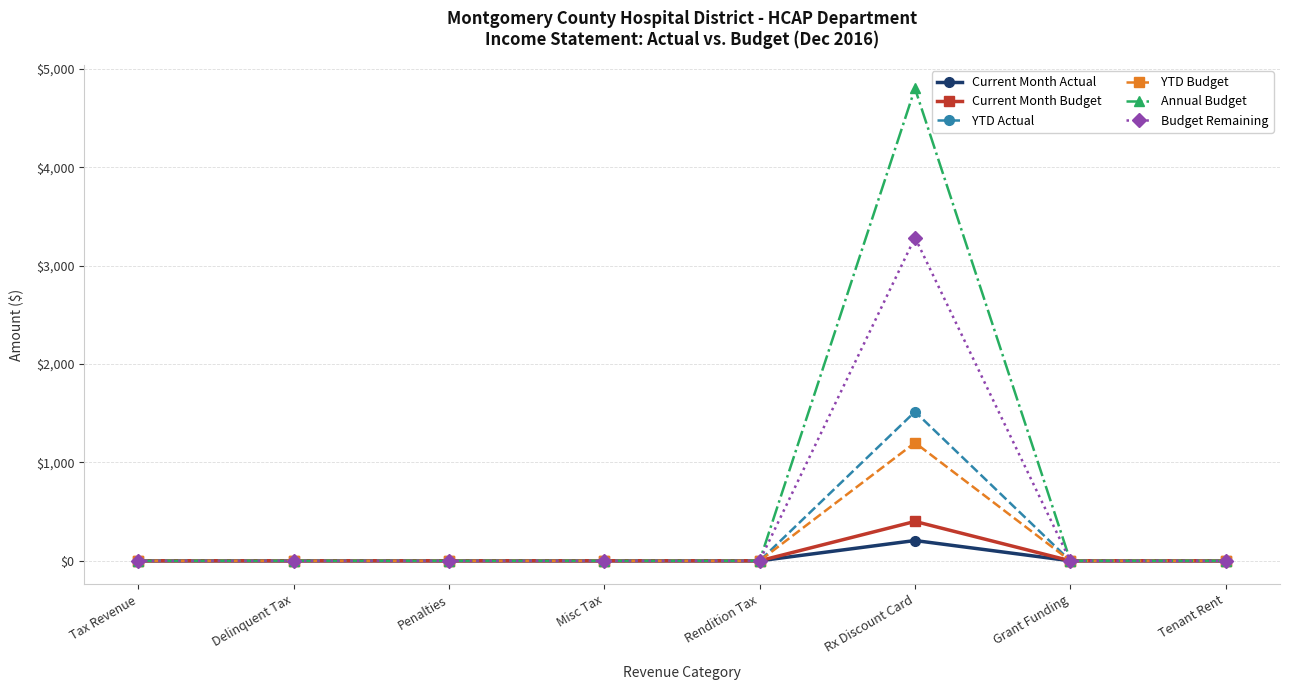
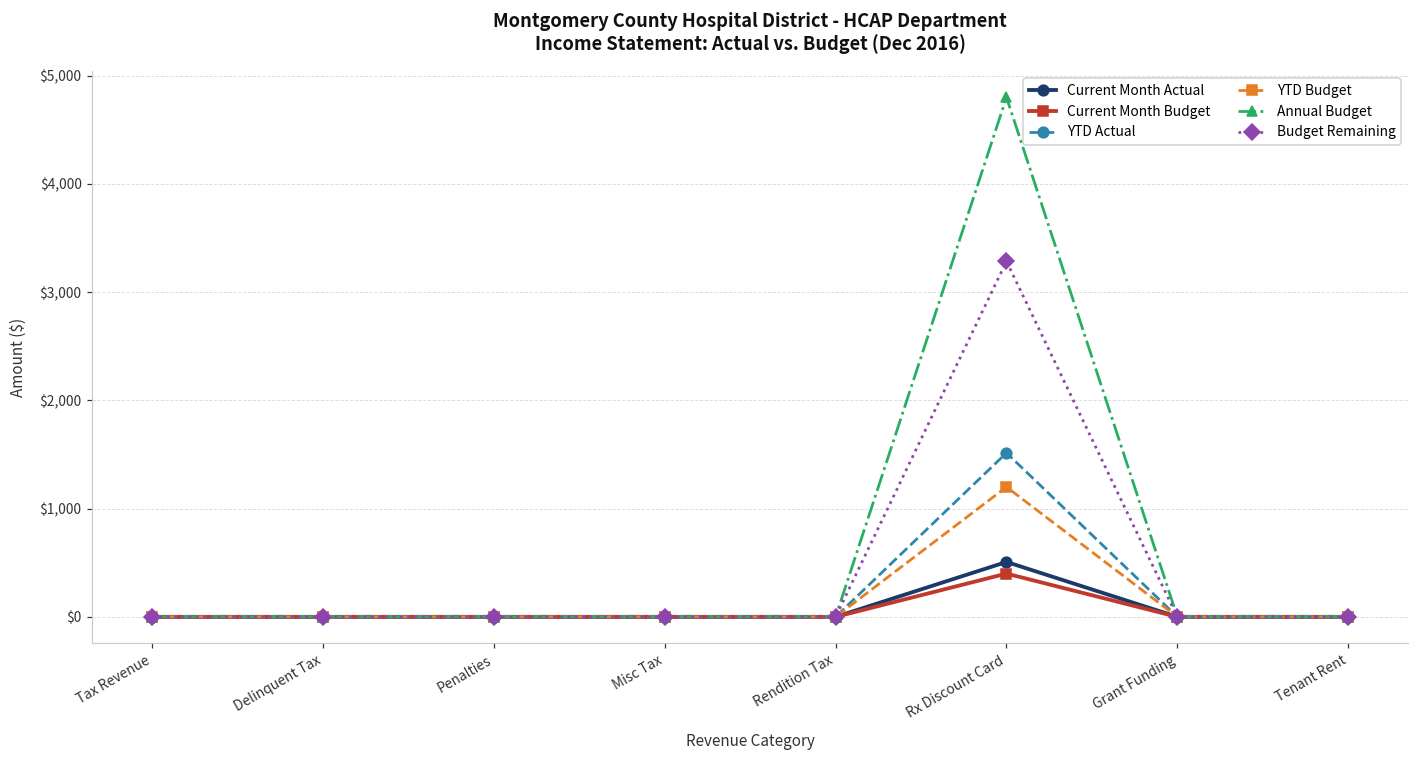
  {
    "Current Month Actual": {
-     "Rx Discount Card": "$200"
+     "Rx Discount Card": "$500"
    },
    "Current Month Budget": {
      "Rx Discount Card": "$400"
    },
    "YTD Actual": {
      "Rx Discount Card": "$1,500"
    },
    "YTD Budget": {
      "Rx Discount Card": "$1,200"
    },
    "Annual Budget": {
      "Rx Discount Card": "$4,800"
    },
    "Budget Remaining": {
      "Rx Discount Card": "$3,300"
    }
  }
